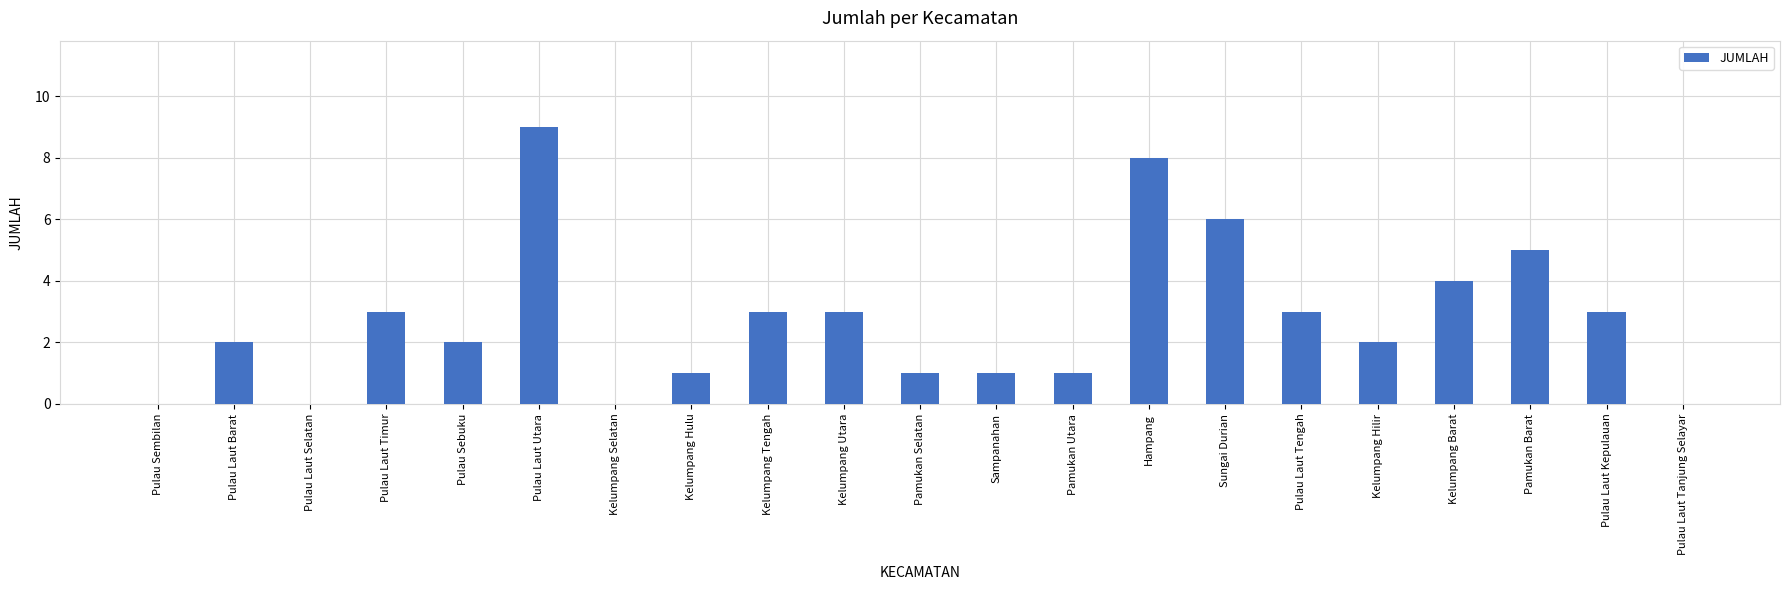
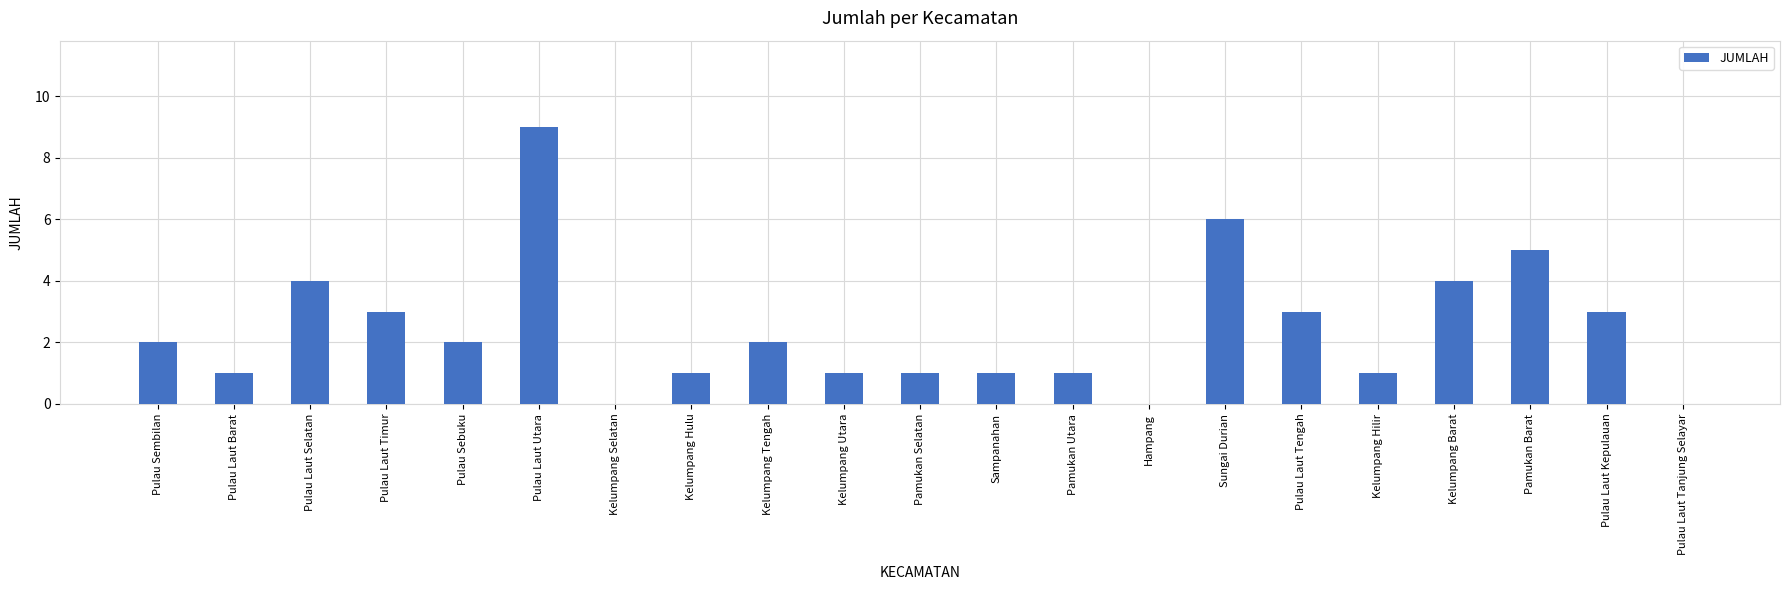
  {
-   "Pulau Sembilan": 0,
-   "Pulau Laut Barat": 2,
-   "Pulau Laut Selatan": 0,
+   "Pulau Sembilan": 2,
+   "Pulau Laut Barat": 1,
+   "Pulau Laut Selatan": 4,
    "Pulau Laut Timur": 3,
    "Pulau Sebuku": 2,
    "Pulau Laut Utara": 9,
    "Kelumpang Selatan": 0,
    "Kelumpang Hulu": 1,
-   "Kelumpang Tengah": 3,
-   "Kelumpang Utara": 3,
+   "Kelumpang Tengah": 2,
+   "Kelumpang Utara": 1,
    "Pamukan Selatan": 1,
    "Sampanahan": 1,
    "Pamukan Utara": 1,
-   "Hampang": 8,
+   "Hampang": 0,
    "Sungai Durian": 6,
    "Pulau Laut Tengah": 3,
-   "Kelumpang Hilir": 2,
+   "Kelumpang Hilir": 1,
    "Kelumpang Barat": 4,
    "Pamukan Barat": 5,
    "Pulau Laut Kepulauan": 3,
    "Pulau Laut Tanjung Selayar": 0
  }
